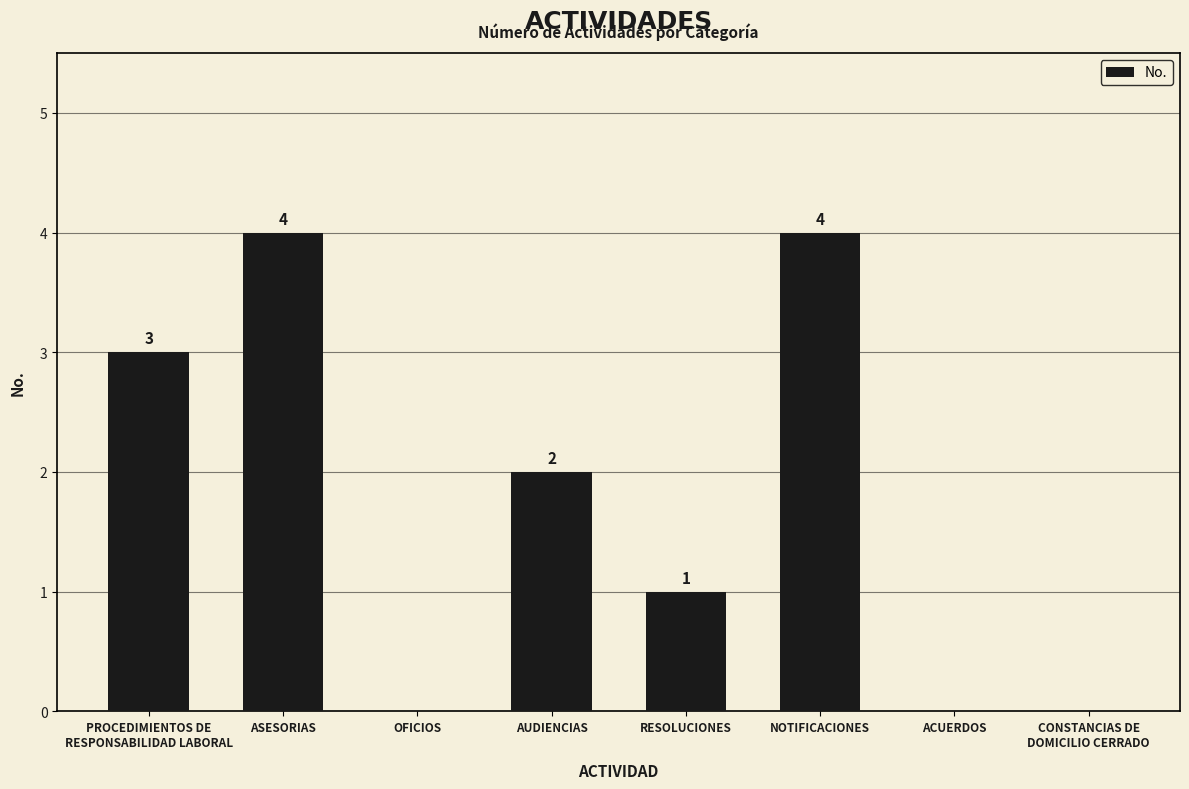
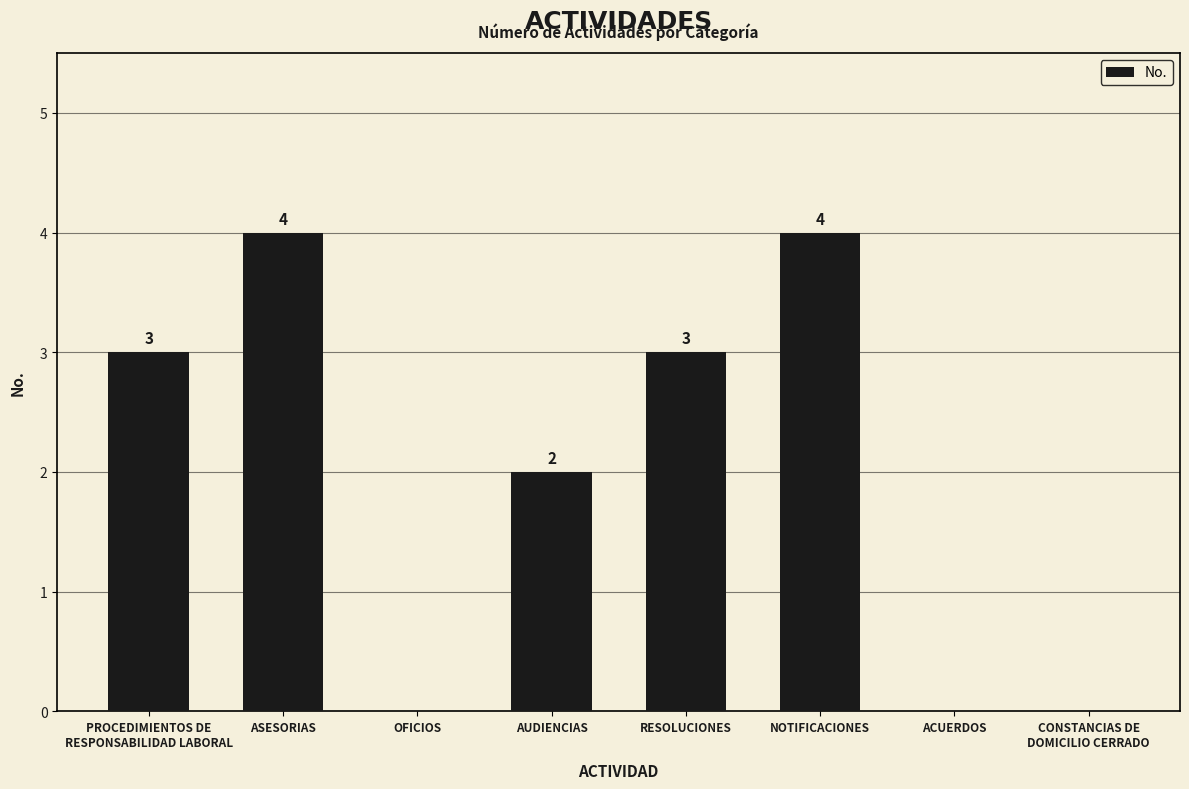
  {
    "PROCEDIMIENTOS DE RESPONSABILIDAD LABORAL": 3,
    "ASESORIAS": 4,
    "AUDIENCIAS": 2,
-   "RESOLUCIONES": 1,
+   "RESOLUCIONES": 3,
    "NOTIFICACIONES": 4
  }
